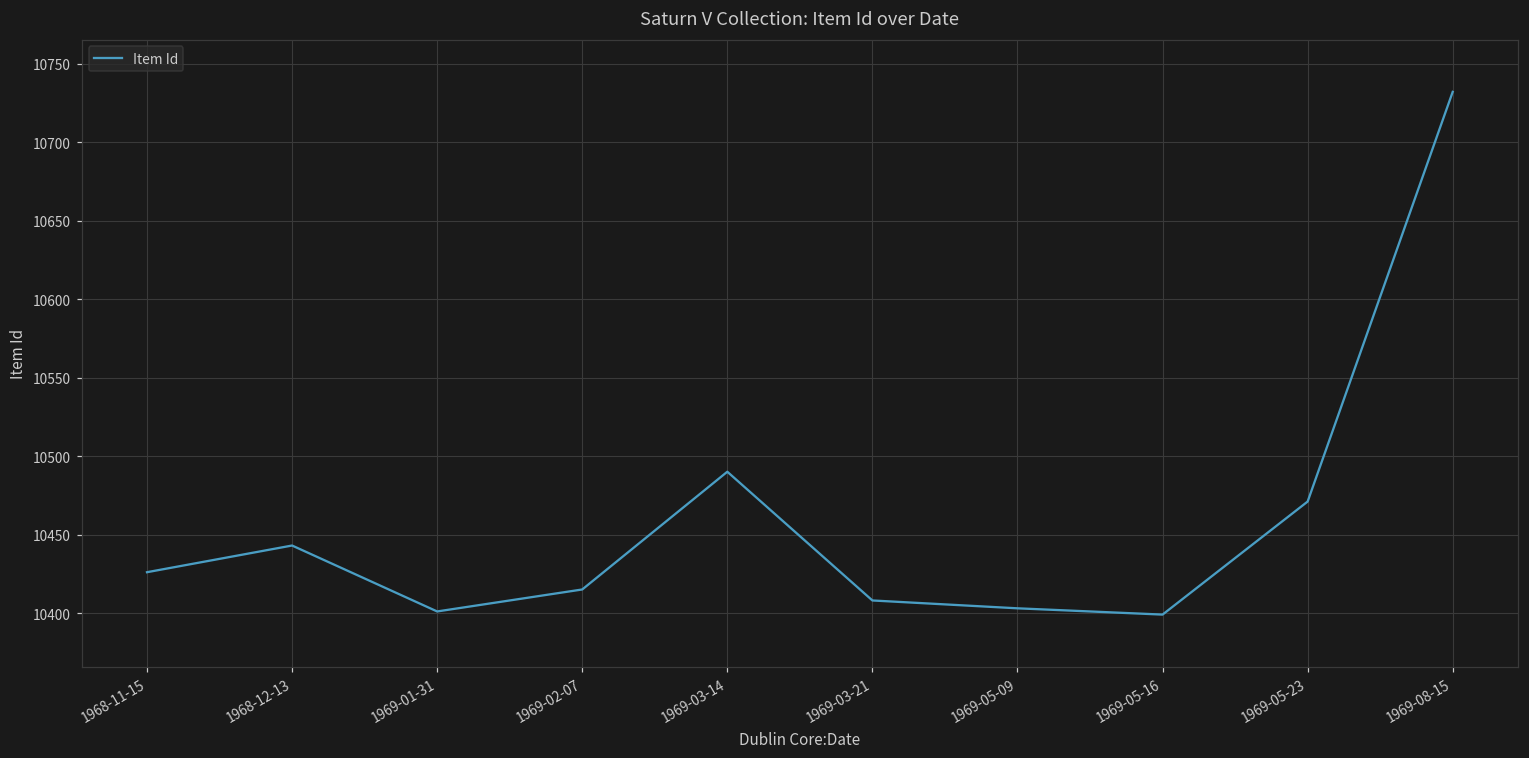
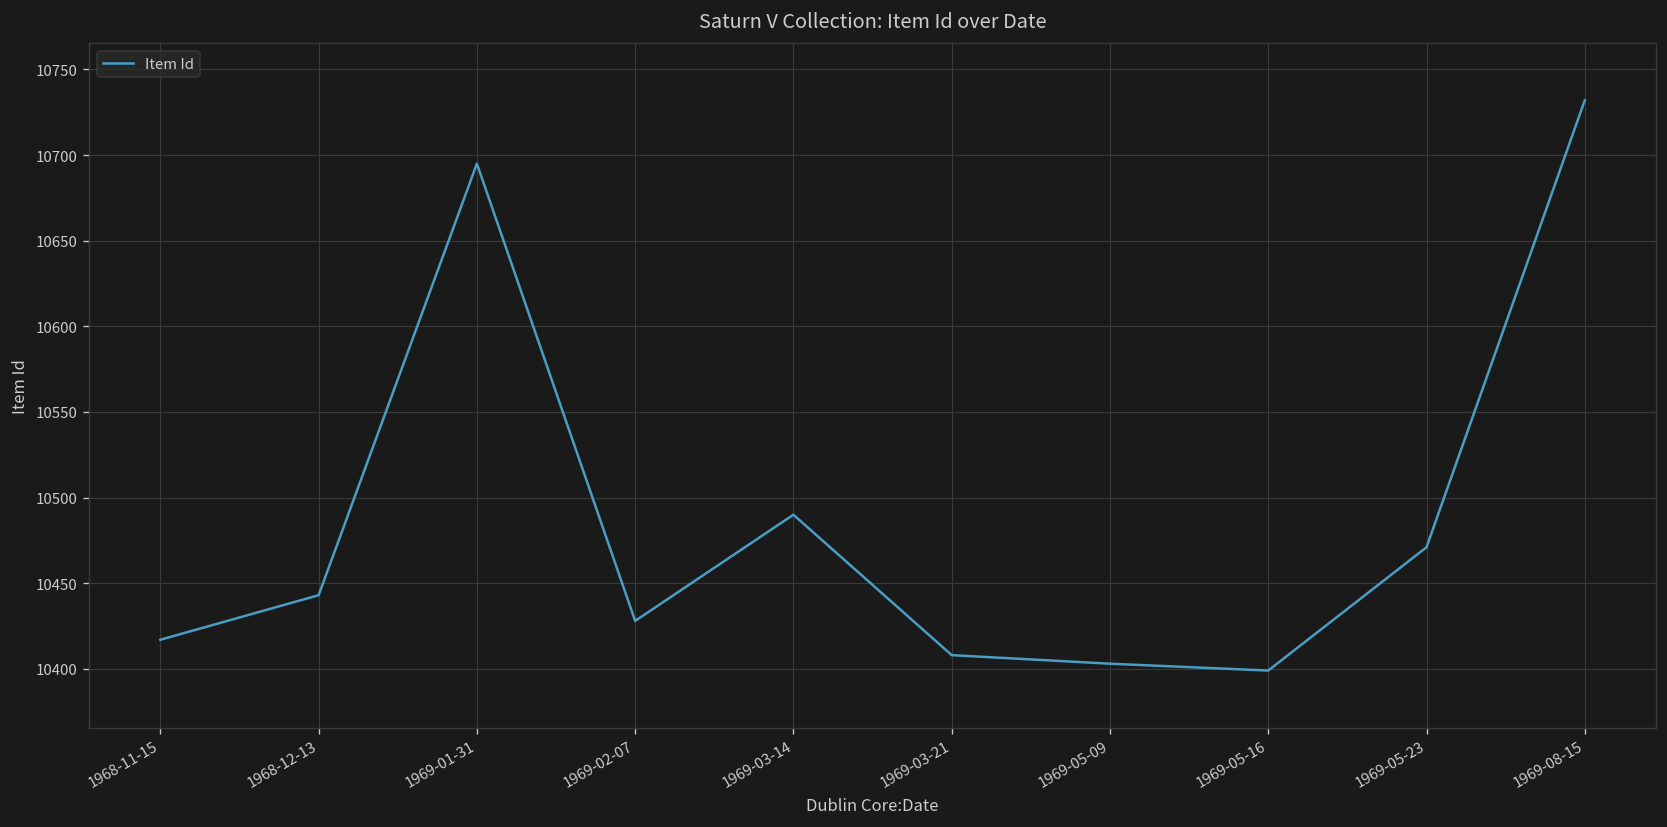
  {
-   "1968-11-15": 10426,
+   "1968-11-15": 10417,
    "1968-12-13": 10443,
-   "1969-01-31": 10401,
-   "1969-02-07": 10415,
+   "1969-01-31": 10695,
+   "1969-02-07": 10428,
    "1969-03-14": 10490,
    "1969-03-21": 10408,
    "1969-05-09": 10403,
    "1969-05-16": 10399,
    "1969-05-23": 10471,
    "1969-08-15": 10732
  }
